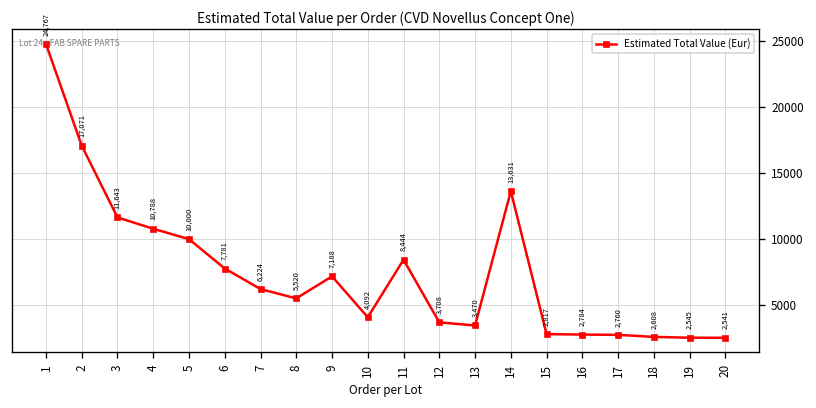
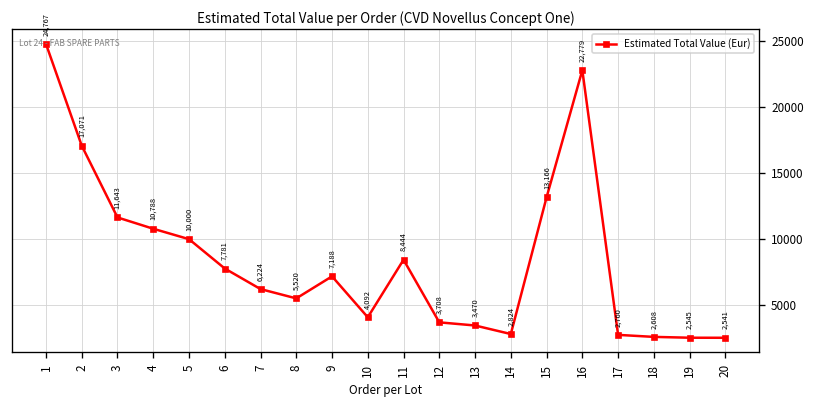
  {
    "1": "24,767",
    "2": "17,071",
    "3": "11,643",
    "4": "10,788",
    "5": "10,000",
    "6": "7,781",
    "7": "6,224",
    "8": "5,520",
    "9": "7,188",
    "10": "4,092",
    "11": "8,444",
    "12": "3,708",
    "13": "3,470",
-   "14": "13,631",
-   "15": "2,817",
-   "16": "2,784",
+   "14": "2,824",
+   "15": "13,166",
+   "16": "22,779",
    "17": "2,760",
    "18": "2,608",
    "19": "2,545",
    "20": "2,541"
  }
